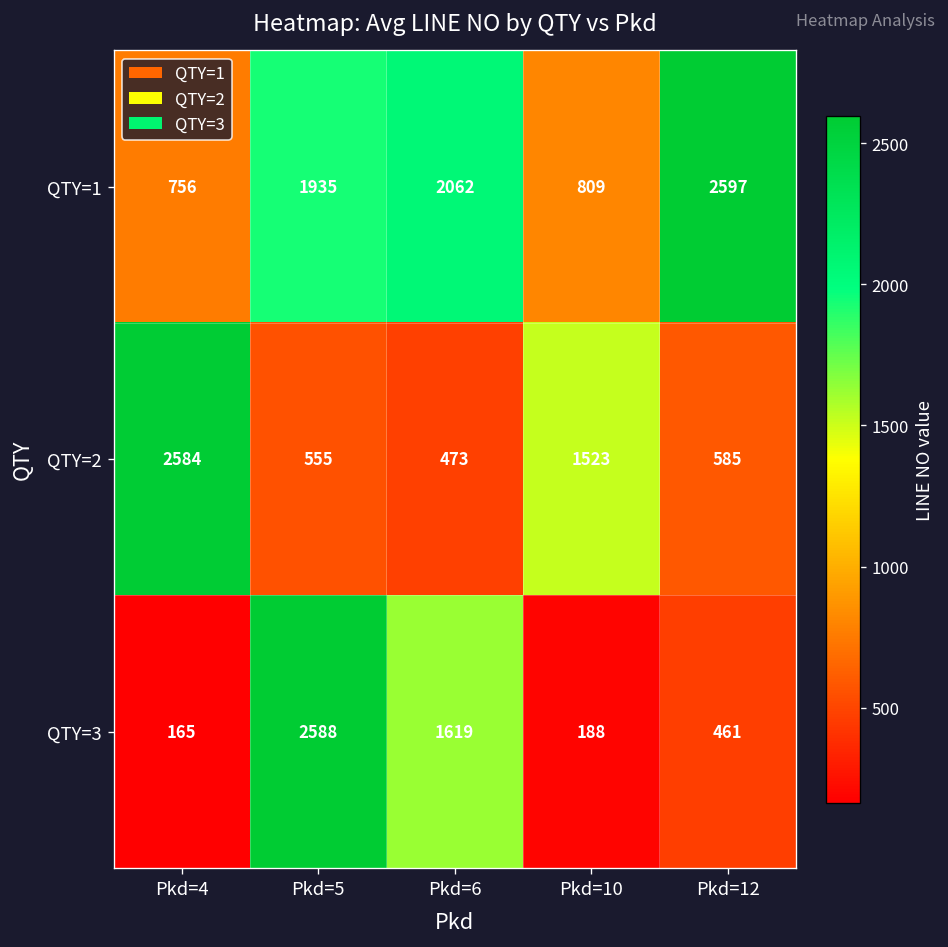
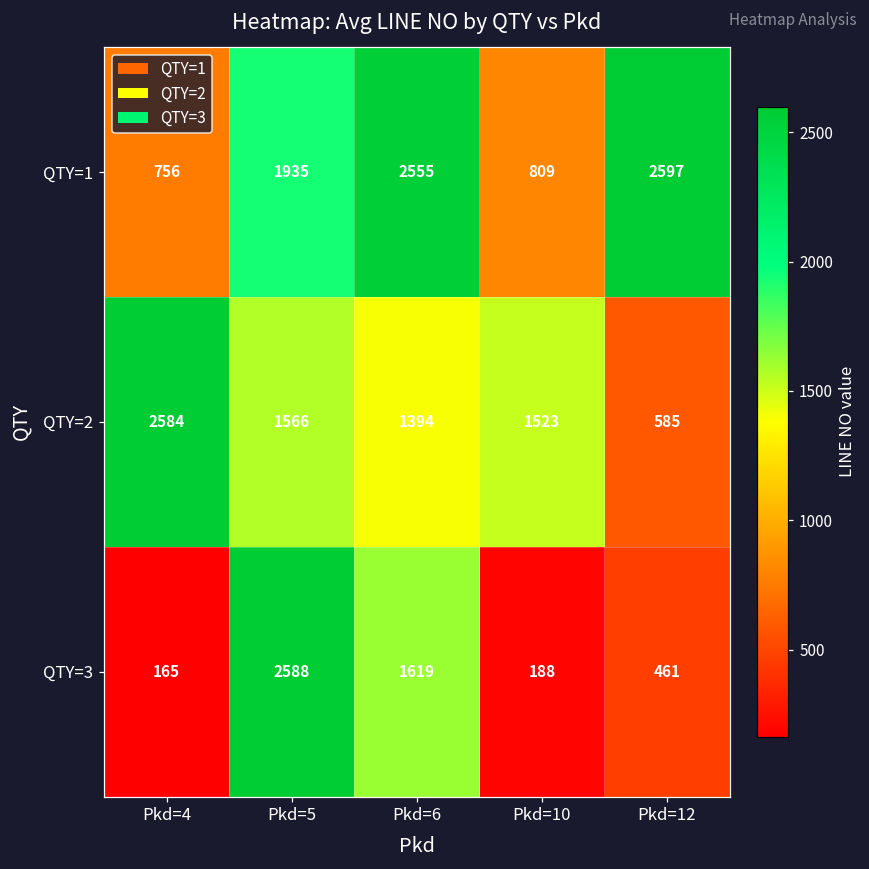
  {
    "QTY=1": {
      "Pkd=4": 756,
      "Pkd=5": 1935,
-     "Pkd=6": 2062,
+     "Pkd=6": 2555,
      "Pkd=10": 809,
      "Pkd=12": 2597
    },
    "QTY=2": {
      "Pkd=4": 2584,
-     "Pkd=5": 555,
-     "Pkd=6": 473,
+     "Pkd=5": 1566,
+     "Pkd=6": 1394,
      "Pkd=10": 1523,
      "Pkd=12": 585
    },
    "QTY=3": {
      "Pkd=4": 165,
      "Pkd=5": 2588,
      "Pkd=6": 1619,
      "Pkd=10": 188,
      "Pkd=12": 461
    }
  }
